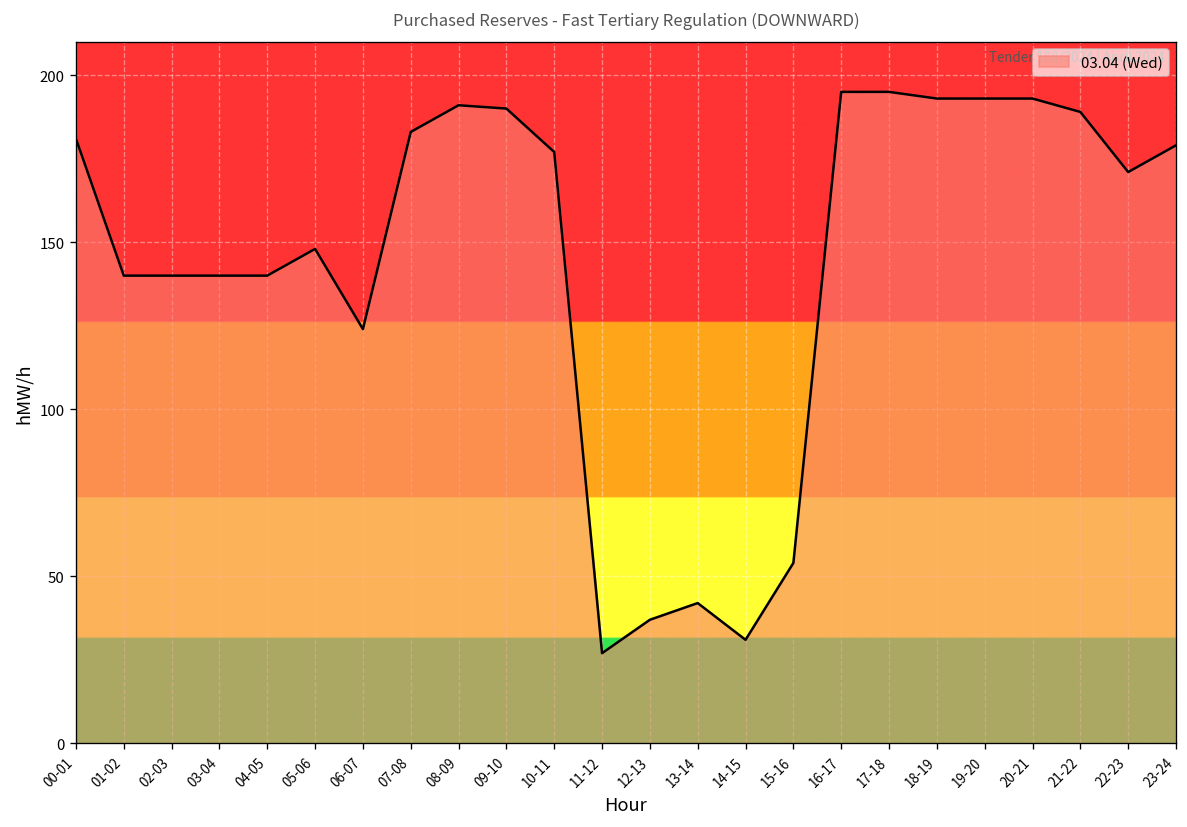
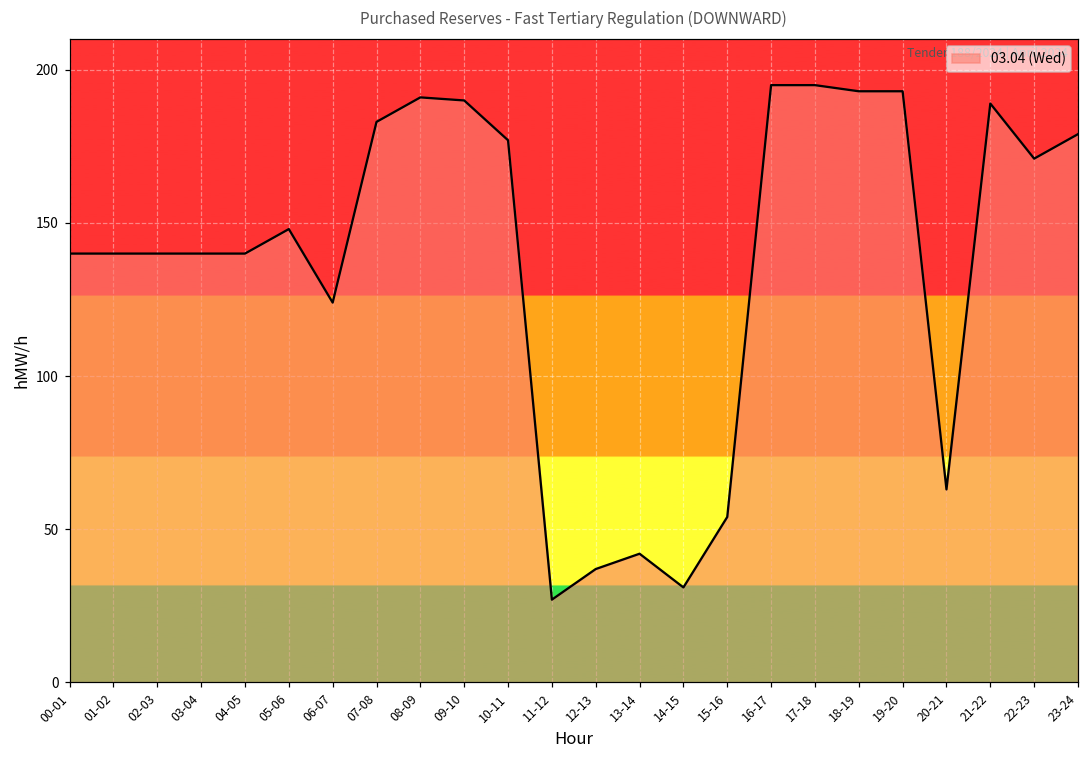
  {
-   "00-01": 181,
+   "00-01": 140,
    "01-02": 140,
    "02-03": 140,
    "03-04": 140,
    "04-05": 140,
    "05-06": 148,
    "06-07": 124,
    "07-08": 183,
    "08-09": 191,
    "09-10": 190,
    "10-11": 177,
    "11-12": 27,
    "12-13": 37,
    "13-14": 42,
    "14-15": 31,
    "15-16": 54,
    "16-17": 195,
    "17-18": 195,
    "18-19": 193,
    "19-20": 193,
-   "20-21": 193,
+   "20-21": 63,
    "21-22": 189,
    "22-23": 171,
    "23-24": 179
  }
